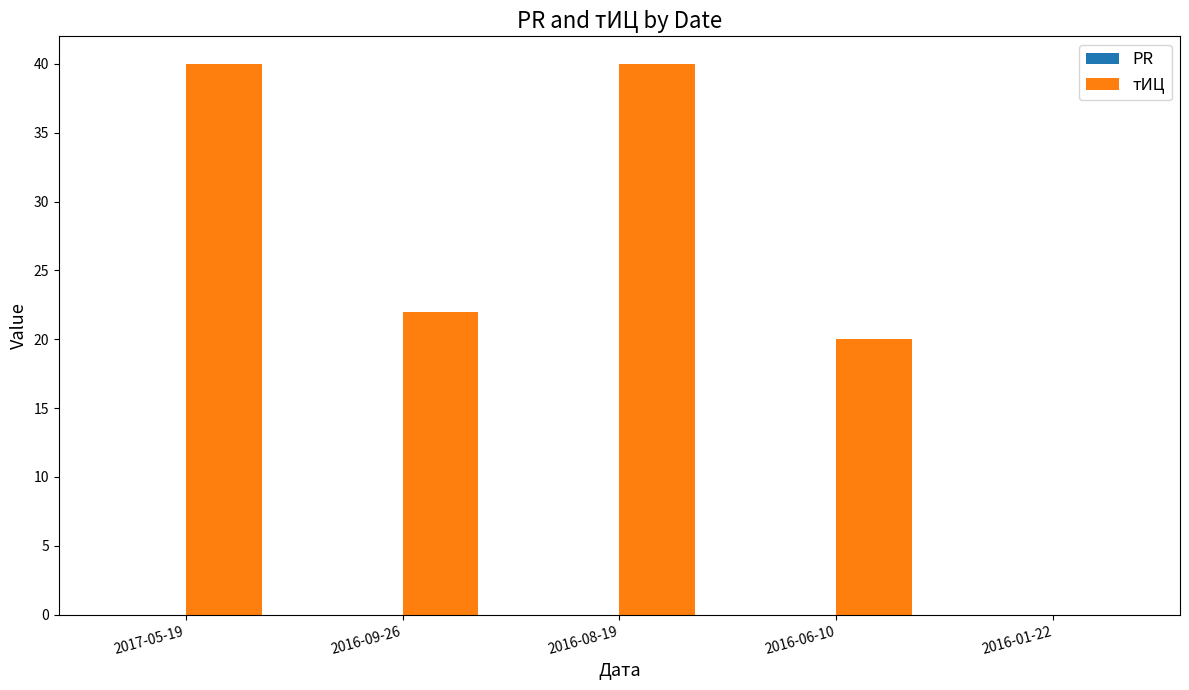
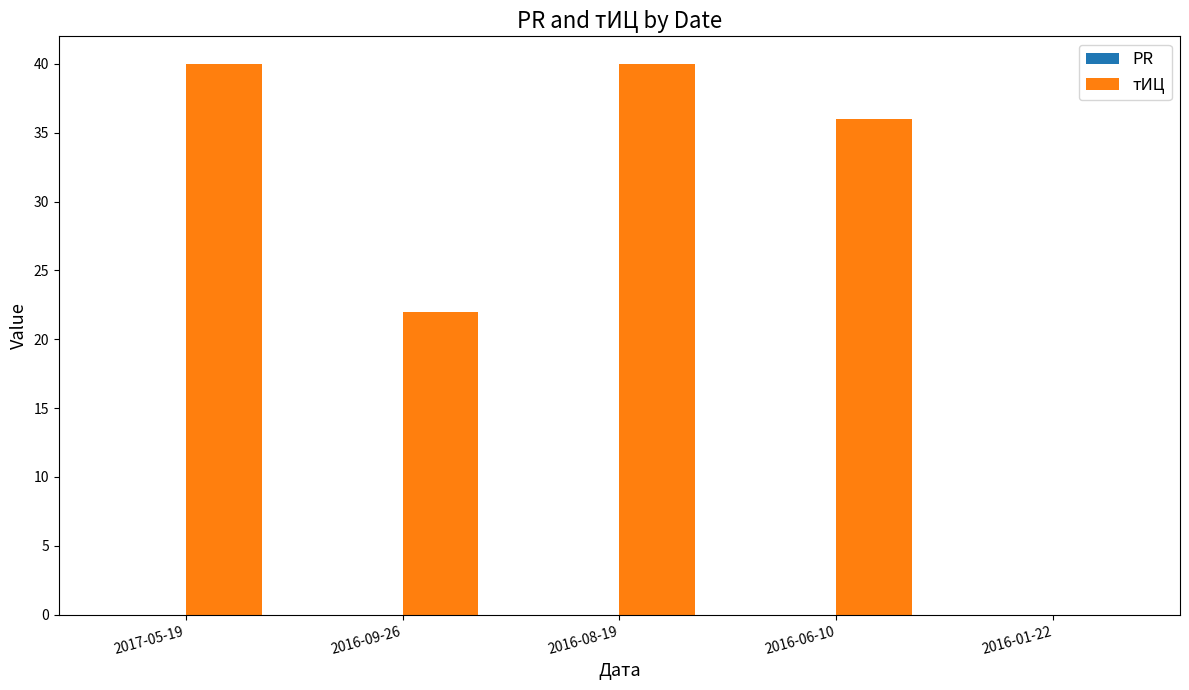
  {
    "PR": {
      "2017-05-19": 0,
      "2016-09-26": 0,
      "2016-08-19": 0,
      "2016-06-10": 0,
      "2016-01-22": 0
    },
    "тИЦ": {
      "2017-05-19": 40,
      "2016-09-26": 22,
      "2016-08-19": 40,
-     "2016-06-10": 20,
+     "2016-06-10": 36,
      "2016-01-22": 0
    }
  }
